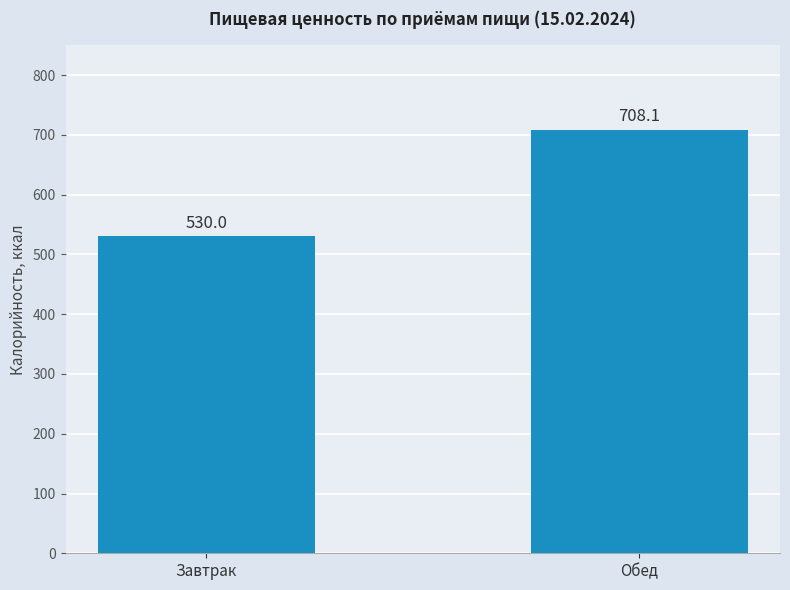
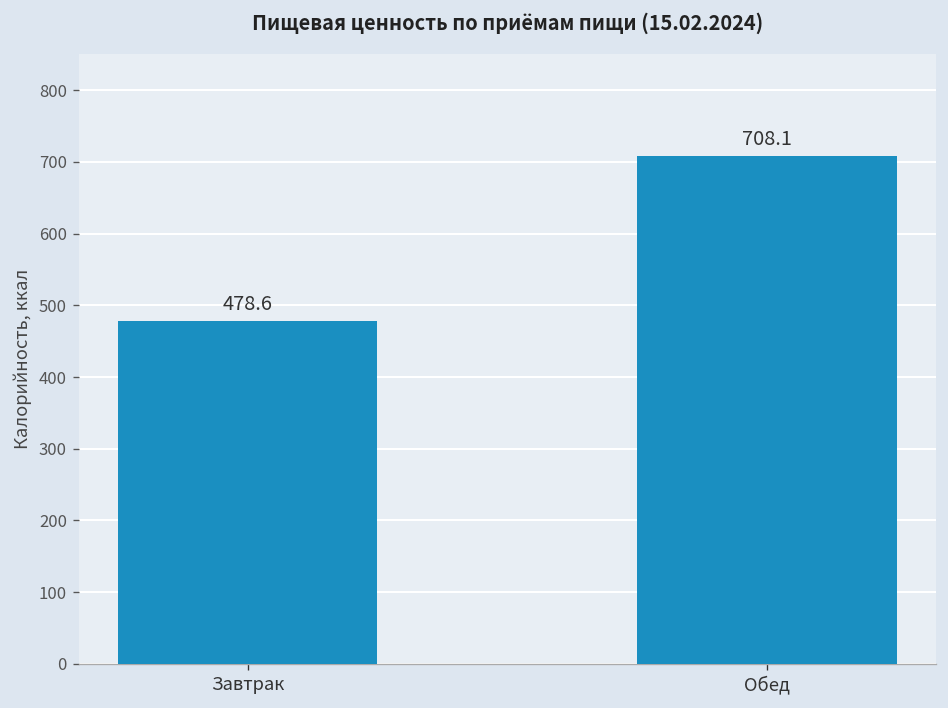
  {
-   "Завтрак": 530.0,
+   "Завтрак": 478.6,
    "Обед": 708.1
  }
